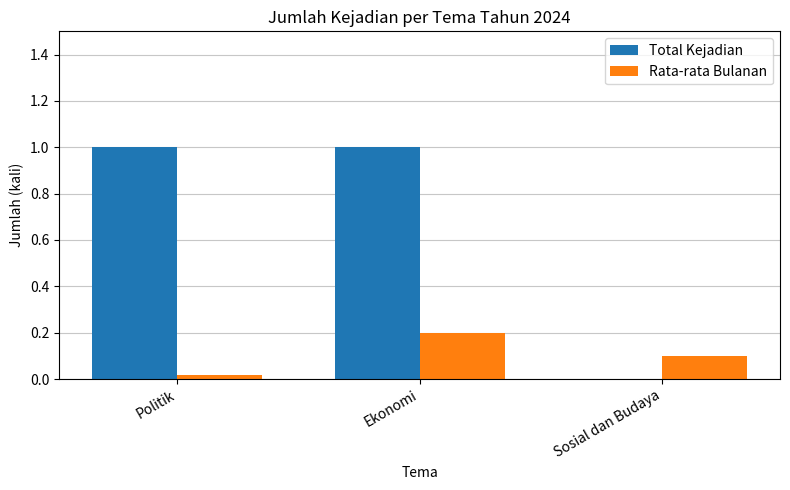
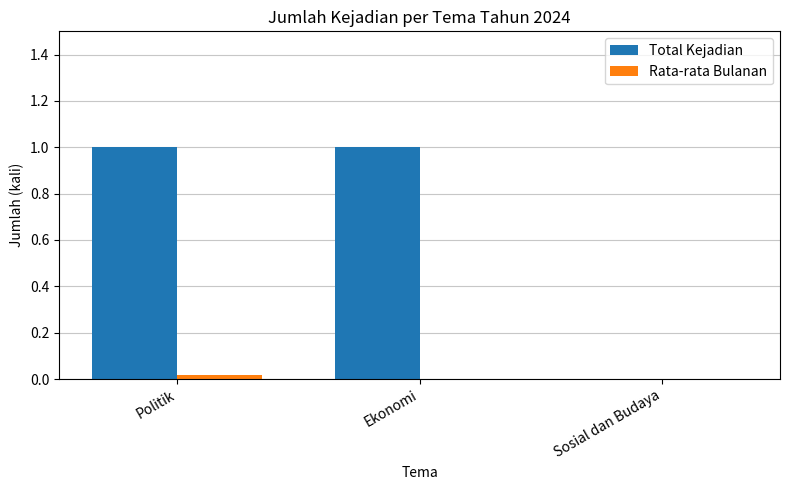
  {
    "Total Kejadian": {
      "Politik": 1.0,
      "Ekonomi": 1.0,
      "Sosial dan Budaya": 0.0
    },
    "Rata-rata Bulanan": {
      "Politik": 0.02,
-     "Ekonomi": 0.2,
-     "Sosial dan Budaya": 0.1
+     "Ekonomi": 0.0,
+     "Sosial dan Budaya": 0.0
    }
  }
